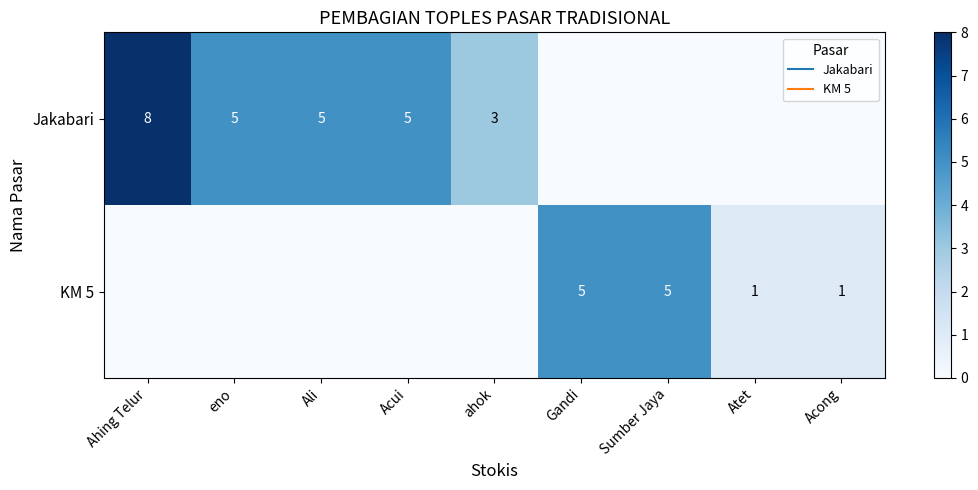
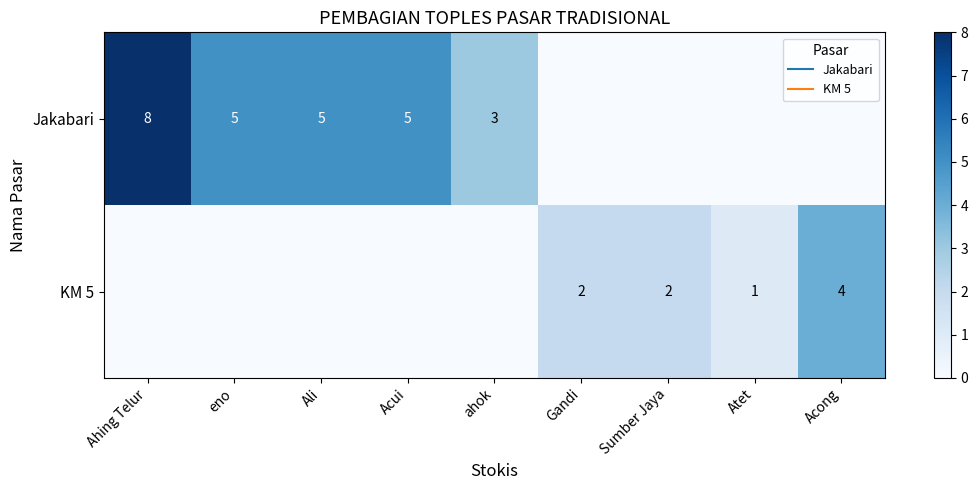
  {
    "Jakabari": {
      "Ahing Telur": 8,
      "eno": 5,
      "Ali": 5,
      "Acui": 5,
      "ahok": 3
    },
    "KM 5": {
-     "Gandi": 5,
-     "Sumber Jaya": 5,
+     "Gandi": 2,
+     "Sumber Jaya": 2,
      "Atet": 1,
-     "Acong": 1
+     "Acong": 4
    }
  }
